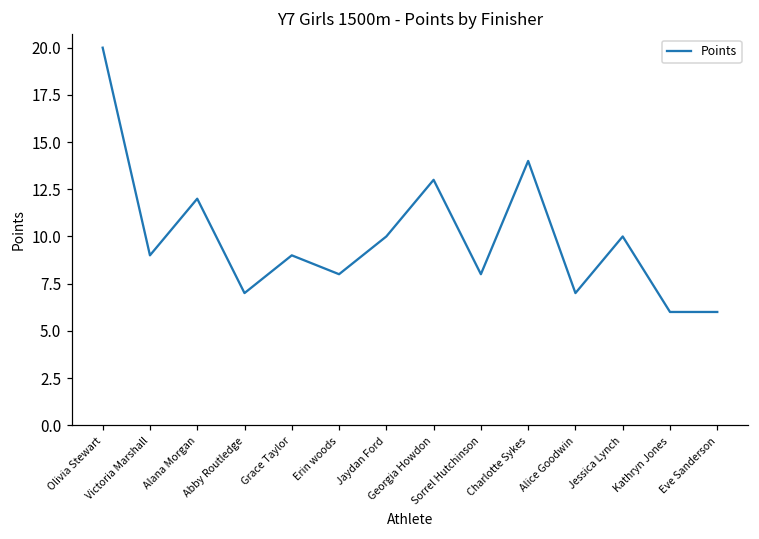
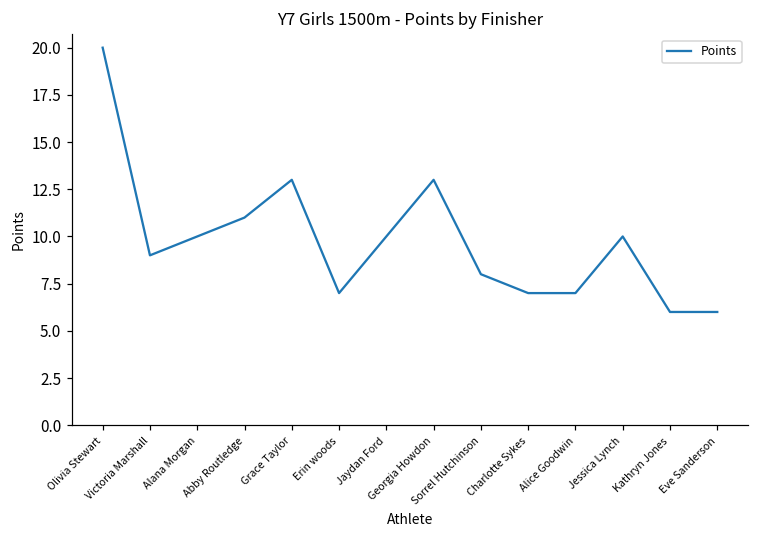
  {
    "Olivia Stewart": 20,
    "Victoria Marshall": 9,
-   "Alana Morgan": 12,
-   "Abby Routledge": 7,
-   "Grace Taylor": 9,
-   "Erin woods": 8,
+   "Alana Morgan": 10,
+   "Abby Routledge": 11,
+   "Grace Taylor": 13,
+   "Erin woods": 7,
    "Jaydan Ford": 10,
    "Georgia Howdon": 13,
    "Sorrel Hutchinson": 8,
-   "Charlotte Sykes": 14,
+   "Charlotte Sykes": 7,
    "Alice Goodwin": 7,
    "Jessica Lynch": 10,
    "Kathryn Jones": 6,
    "Eve Sanderson": 6
  }
